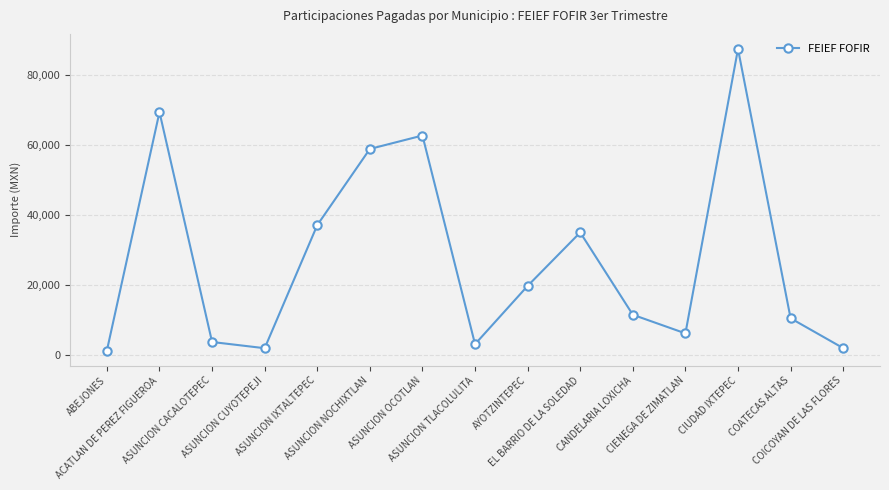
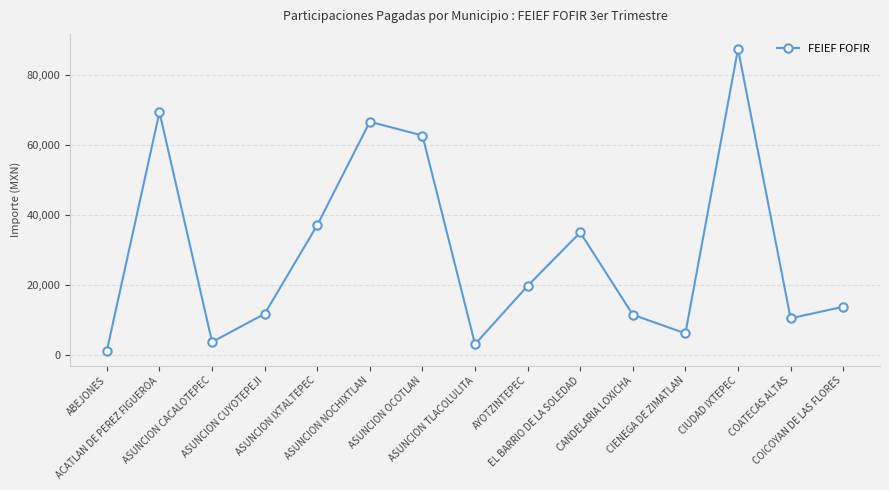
  {
    "ABEJONES": "1,000",
    "ACATLAN DE PEREZ FIGUEROA": "69,000",
    "ASUNCION CACALOTEPEC": "4,000",
-   "ASUNCION CUYOTEPEJI": "2,000",
+   "ASUNCION CUYOTEPEJI": "12,000",
    "ASUNCION IXTALTEPEC": "37,000",
-   "ASUNCION NOCHIXTLAN": "59,000",
+   "ASUNCION NOCHIXTLAN": "67,000",
    "ASUNCION OCOTLAN": "63,000",
    "ASUNCION TLACOLULITA": "3,000",
    "AYOTZINTEPEC": "20,000",
    "EL BARRIO DE LA SOLEDAD": "35,000",
    "CANDELARIA LOXICHA": "11,000",
    "CIENEGA DE ZIMATLAN": "6,000",
    "CIUDAD IXTEPEC": "87,000",
    "COATECAS ALTAS": "10,000",
-   "COICOYAN DE LAS FLORES": "2,000"
+   "COICOYAN DE LAS FLORES": "14,000"
  }
